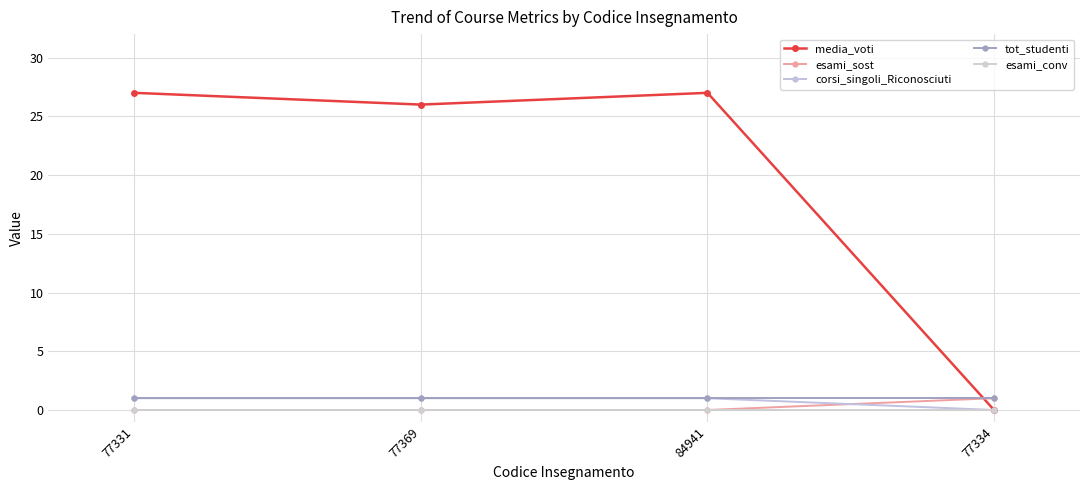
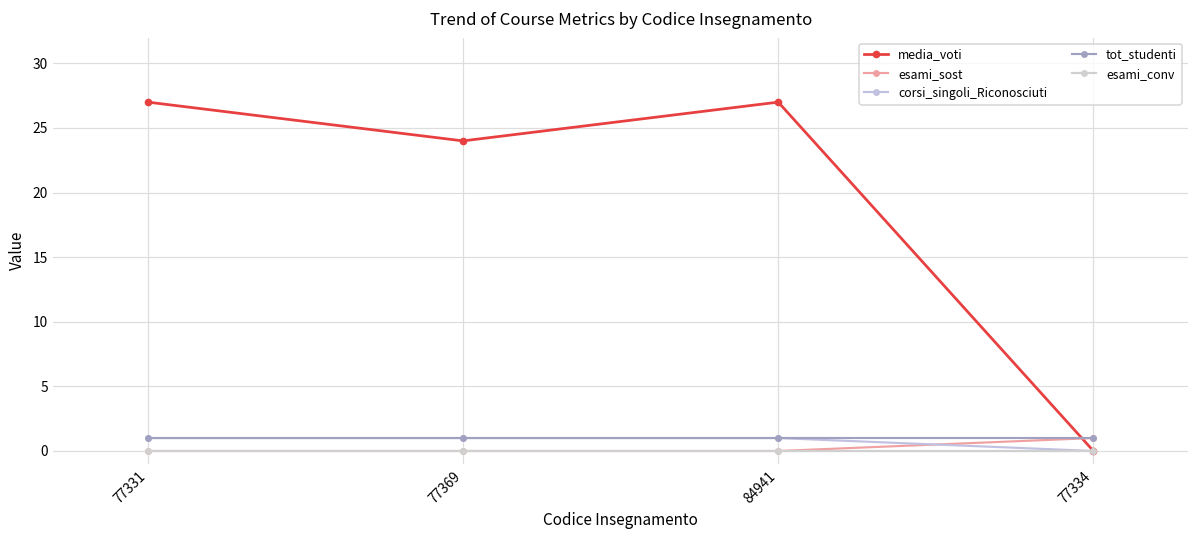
  {
    "media_voti": {
      "77331": 27,
-     "77369": 26,
+     "77369": 24,
      "84941": 27
    }
  }
